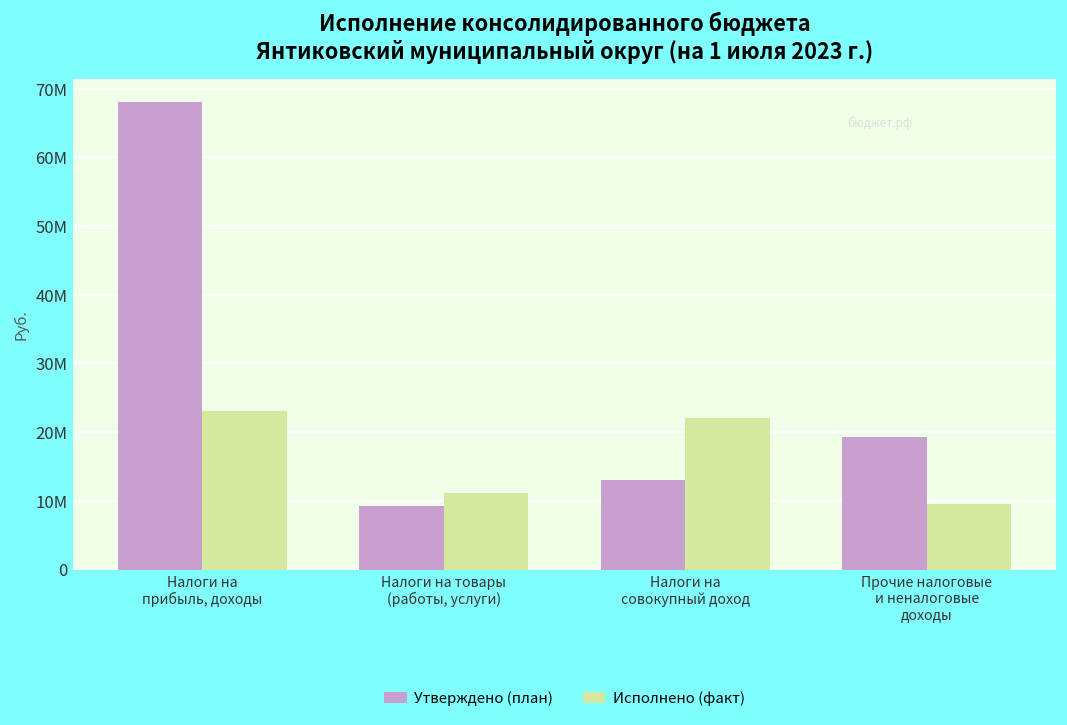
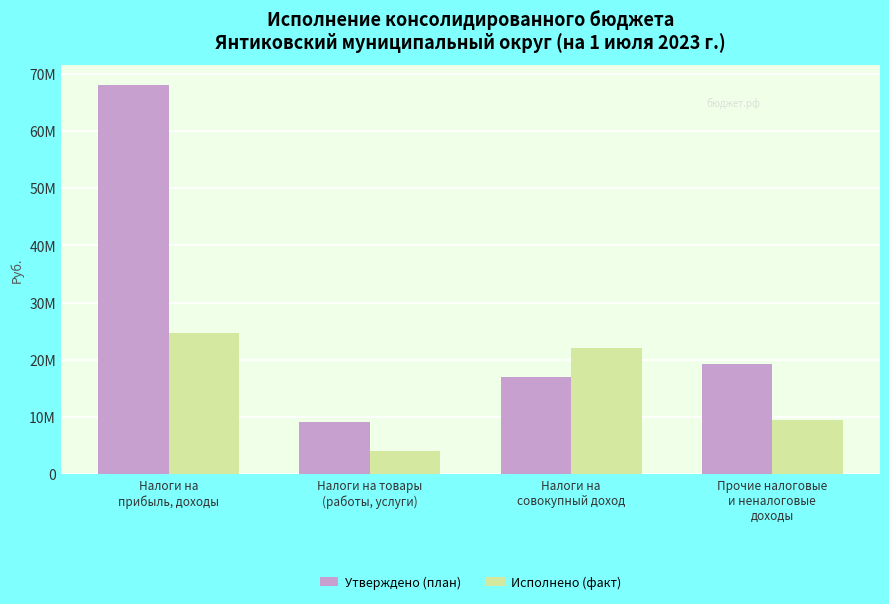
  {
    "Утверждено (план)": {
      "Налоги на прибыль, доходы": 68000000,
      "Налоги на товары (работы, услуги)": 9000000,
-     "Налоги на совокупный доход": 13000000,
+     "Налоги на совокупный доход": 17000000,
      "Прочие налоговые и неналоговые доходы": 19000000
    },
    "Исполнено (факт)": {
-     "Налоги на прибыль, доходы": 23000000,
-     "Налоги на товары (работы, услуги)": 11000000,
+     "Налоги на прибыль, доходы": 25000000,
+     "Налоги на товары (работы, услуги)": 4000000,
      "Налоги на совокупный доход": 22000000,
      "Прочие налоговые и неналоговые доходы": 10000000
    }
  }
